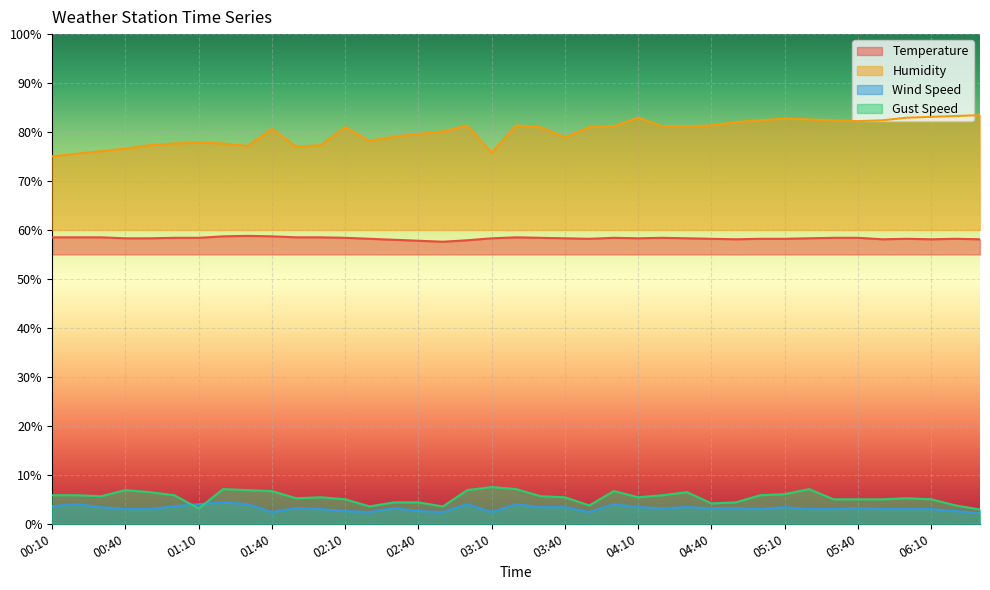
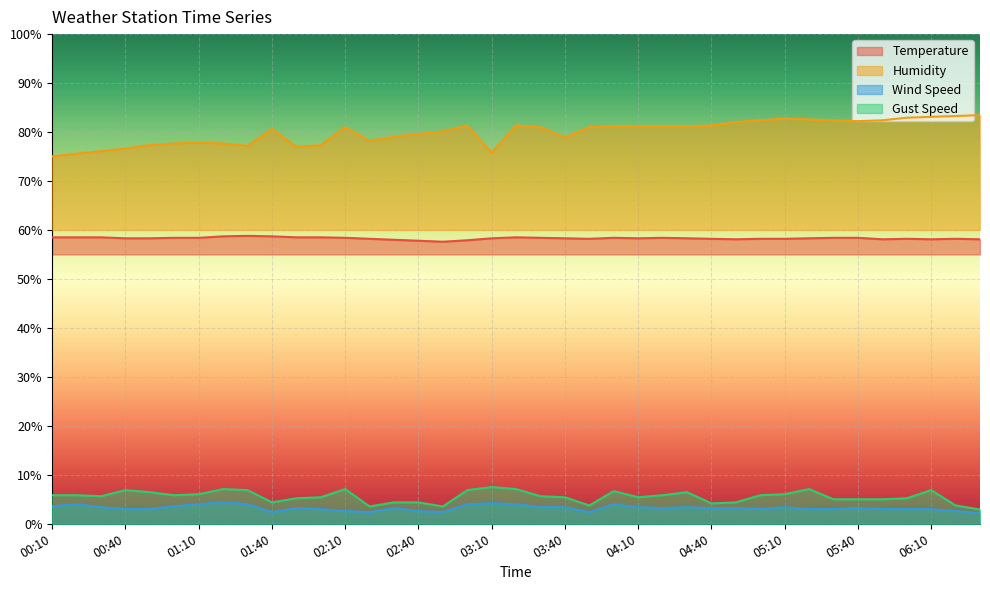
  {
    "Temperature": {
      "00:10": "59%",
      "00:40": "58%",
      "01:10": "58%",
      "01:40": "59%",
      "02:10": "58%",
      "02:40": "58%",
      "03:10": "58%",
      "03:40": "58%",
      "04:10": "58%",
      "04:40": "58%",
      "05:10": "58%",
      "05:40": "58%",
      "06:10": "58%"
    },
    "Humidity": {
      "00:10": "75%",
      "00:40": "77%",
      "01:10": "78%",
      "01:40": "81%",
      "02:10": "81%",
      "02:40": "80%",
      "03:10": "76%",
      "03:40": "79%",
-     "04:10": "83%",
+     "04:10": "81%",
      "04:40": "81%",
      "05:10": "83%"
    },
    "Wind Speed": {
      "00:10": "4%",
      "00:40": "3%",
      "01:10": "4%",
      "01:40": "2%",
      "02:10": "3%",
      "02:40": "3%",
-     "03:10": "2%",
+     "03:10": "4%",
      "03:40": "3%",
      "04:10": "3%",
      "04:40": "3%",
      "05:10": "3%",
      "05:40": "3%",
      "06:10": "3%"
    },
    "Gust Speed": {
      "00:10": "6%",
      "00:40": "7%",
-     "01:10": "3%",
-     "01:40": "7%",
-     "02:10": "5%",
+     "01:10": "6%",
+     "01:40": "4%",
+     "02:10": "7%",
      "02:40": "4%",
      "03:10": "8%",
      "03:40": "5%",
      "04:10": "5%",
      "04:40": "4%",
      "05:10": "6%",
      "05:40": "5%",
-     "06:10": "5%"
+     "06:10": "7%"
    }
  }
